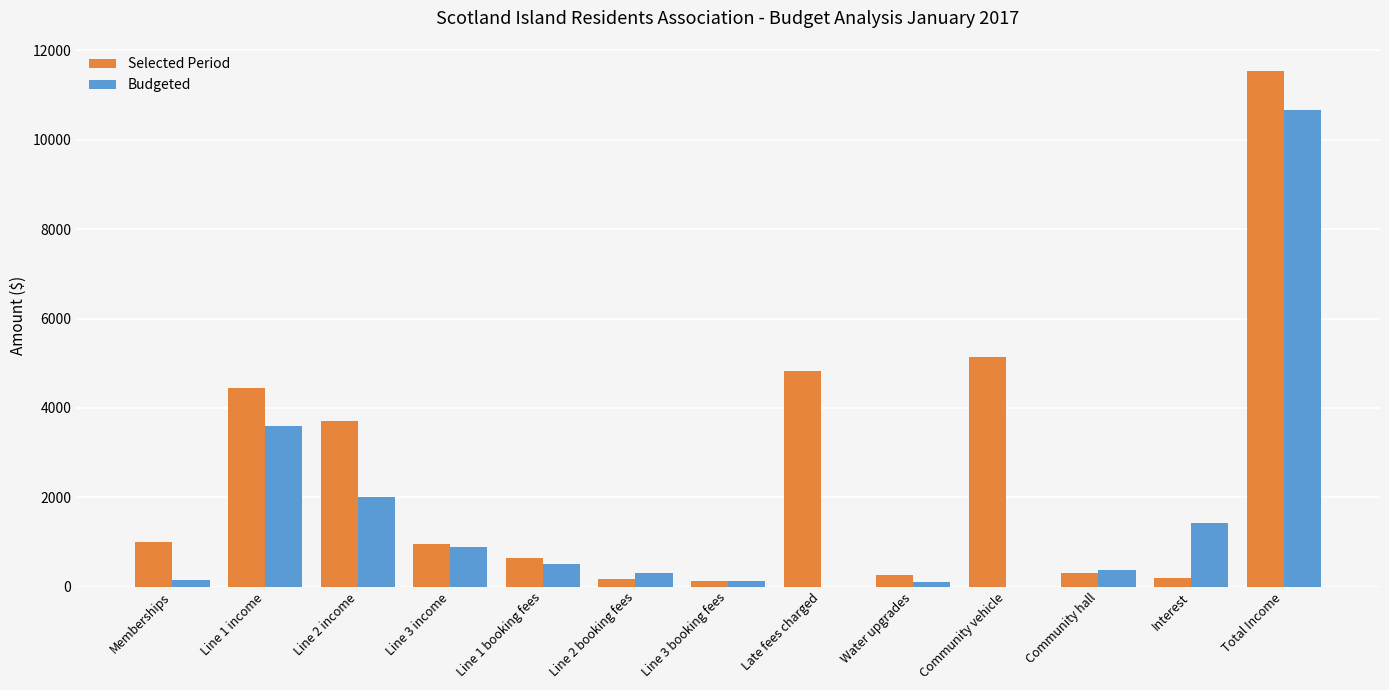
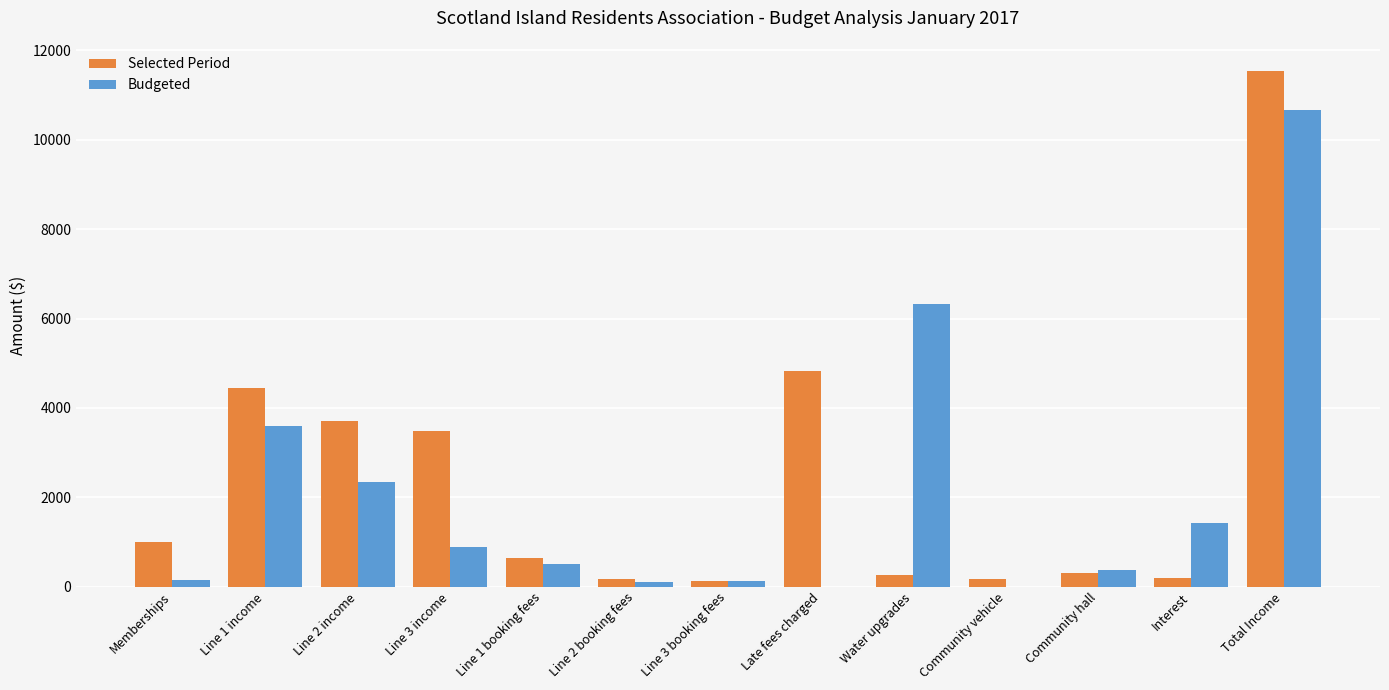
  {
    "Selected Period": {
      "Memberships": 1000,
      "Line 1 income": 4500,
      "Line 2 income": 3700,
-     "Line 3 income": 1000,
+     "Line 3 income": 3500,
      "Line 1 booking fees": 600,
      "Line 2 booking fees": 200,
      "Line 3 booking fees": 100,
      "Late fees charged": 4800,
      "Water upgrades": 300,
-     "Community vehicle": 5100,
+     "Community vehicle": 200,
      "Community hall": 300,
      "Interest": 200,
      "Total Income": 11500
    },
    "Budgeted": {
      "Memberships": 100,
      "Line 1 income": 3600,
-     "Line 2 income": 2000,
+     "Line 2 income": 2300,
      "Line 3 income": 900,
      "Line 1 booking fees": 500,
-     "Line 2 booking fees": 300,
+     "Line 2 booking fees": 100,
      "Line 3 booking fees": 100,
      "Late fees charged": 0,
-     "Water upgrades": 100,
+     "Water upgrades": 6300,
      "Community vehicle": 0,
      "Community hall": 400,
      "Interest": 1400,
      "Total Income": 10700
    }
  }
